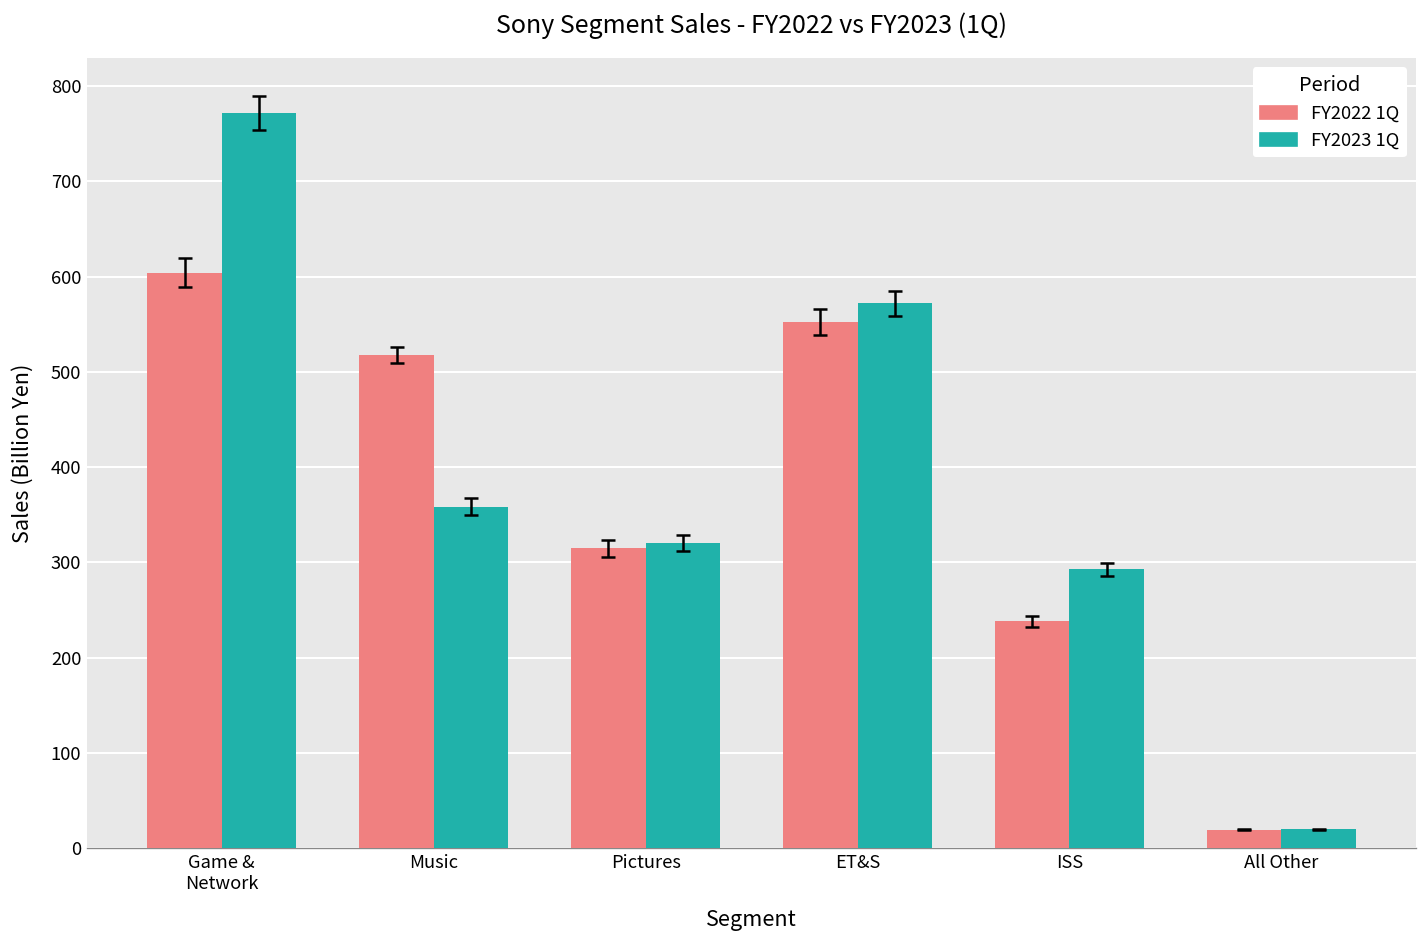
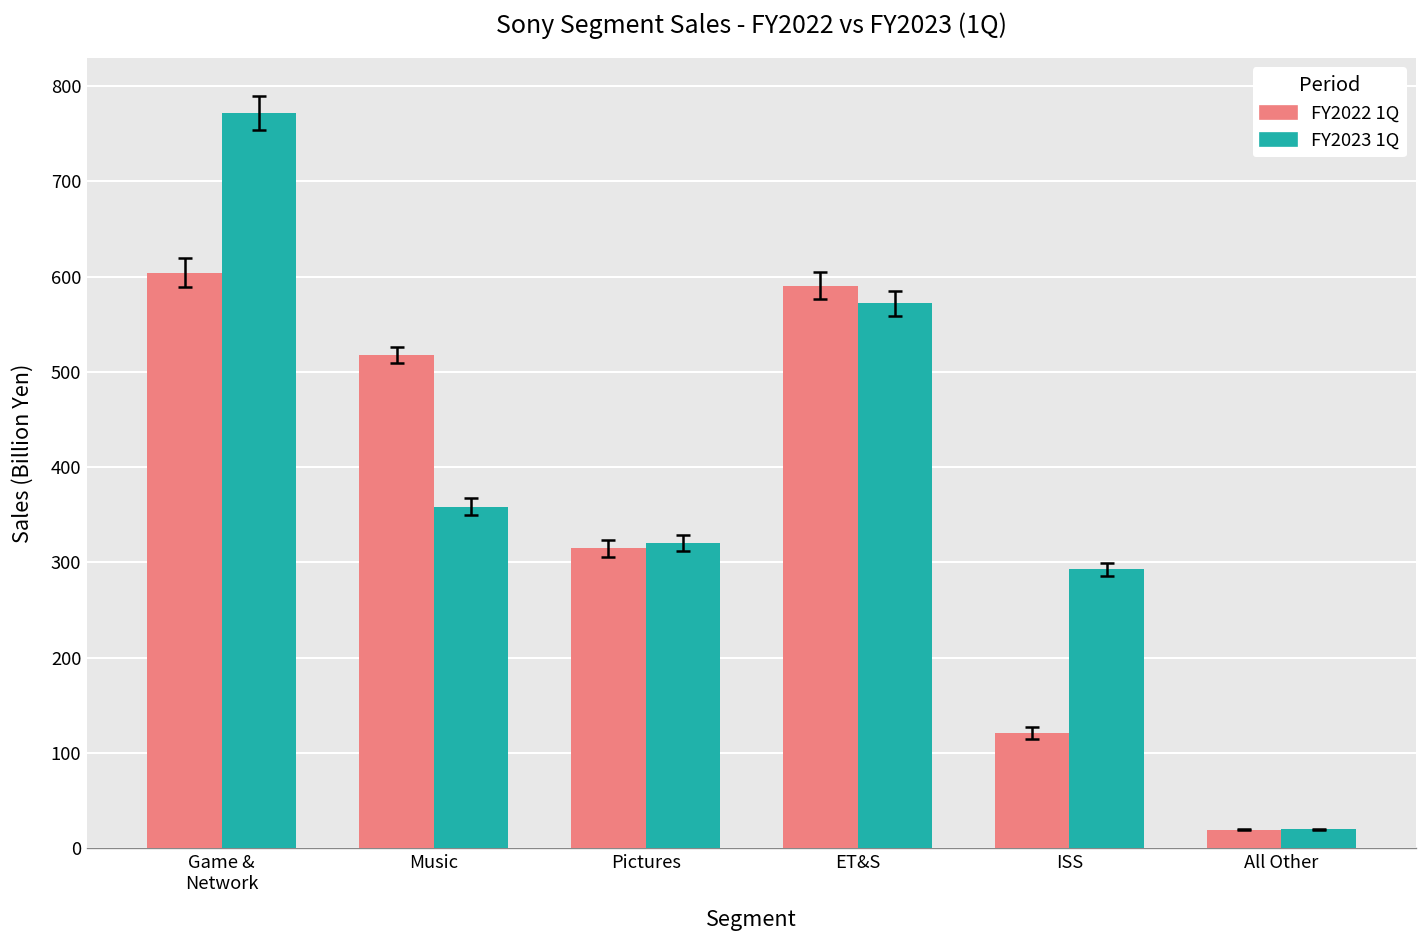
  {
    "FY2022 1Q": {
      "Game & Network": 600,
      "Music": 520,
      "Pictures": 310,
-     "ET&S": 550,
-     "ISS": 240,
+     "ET&S": 590,
+     "ISS": 120,
      "All Other": 20
    }
  }
